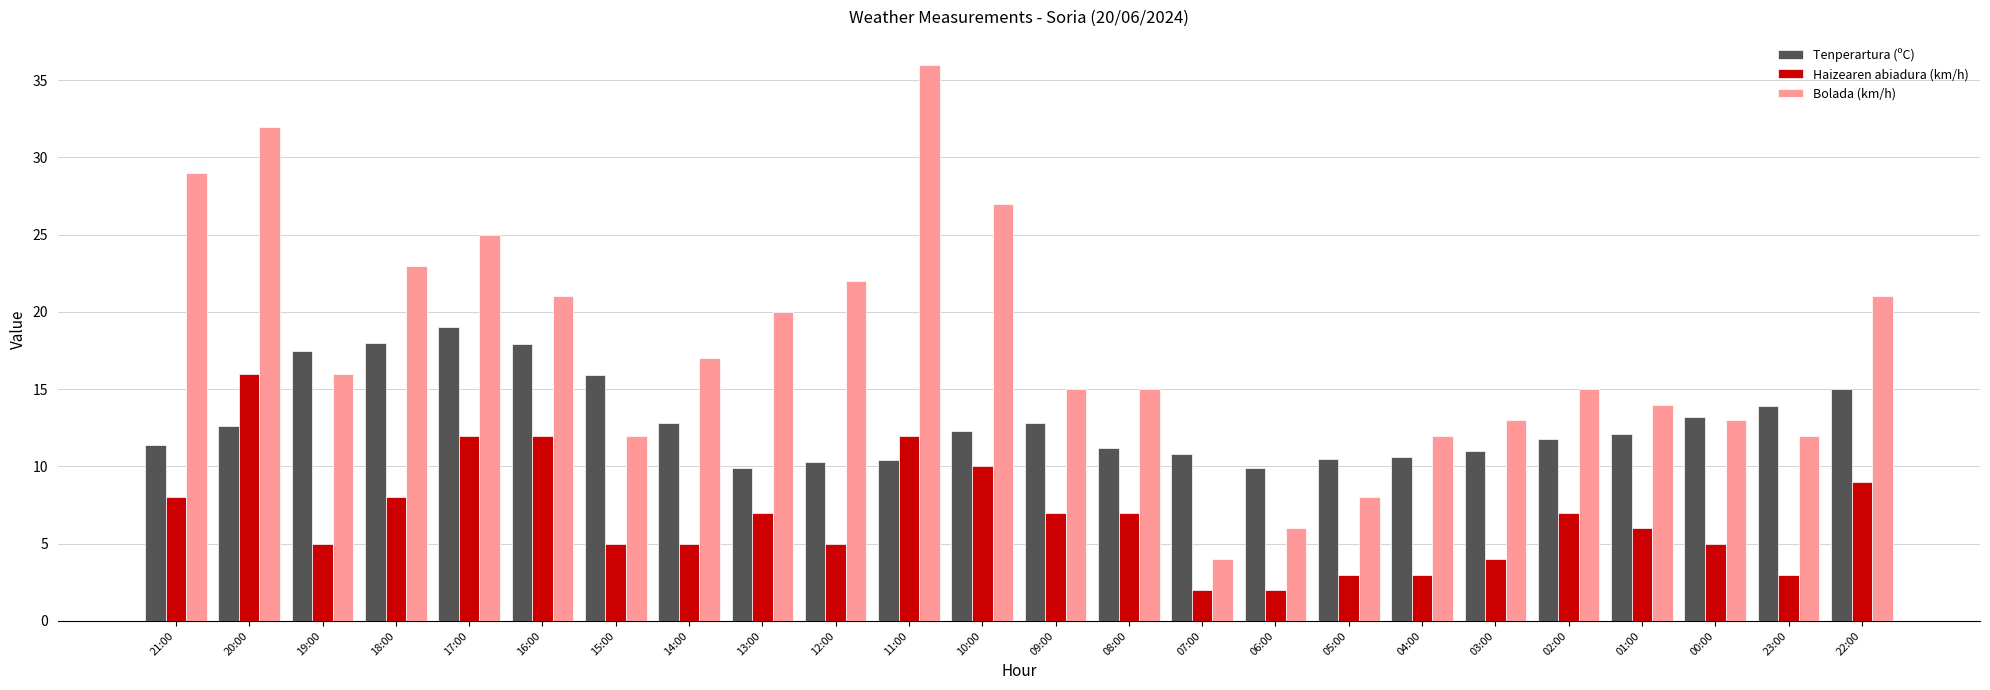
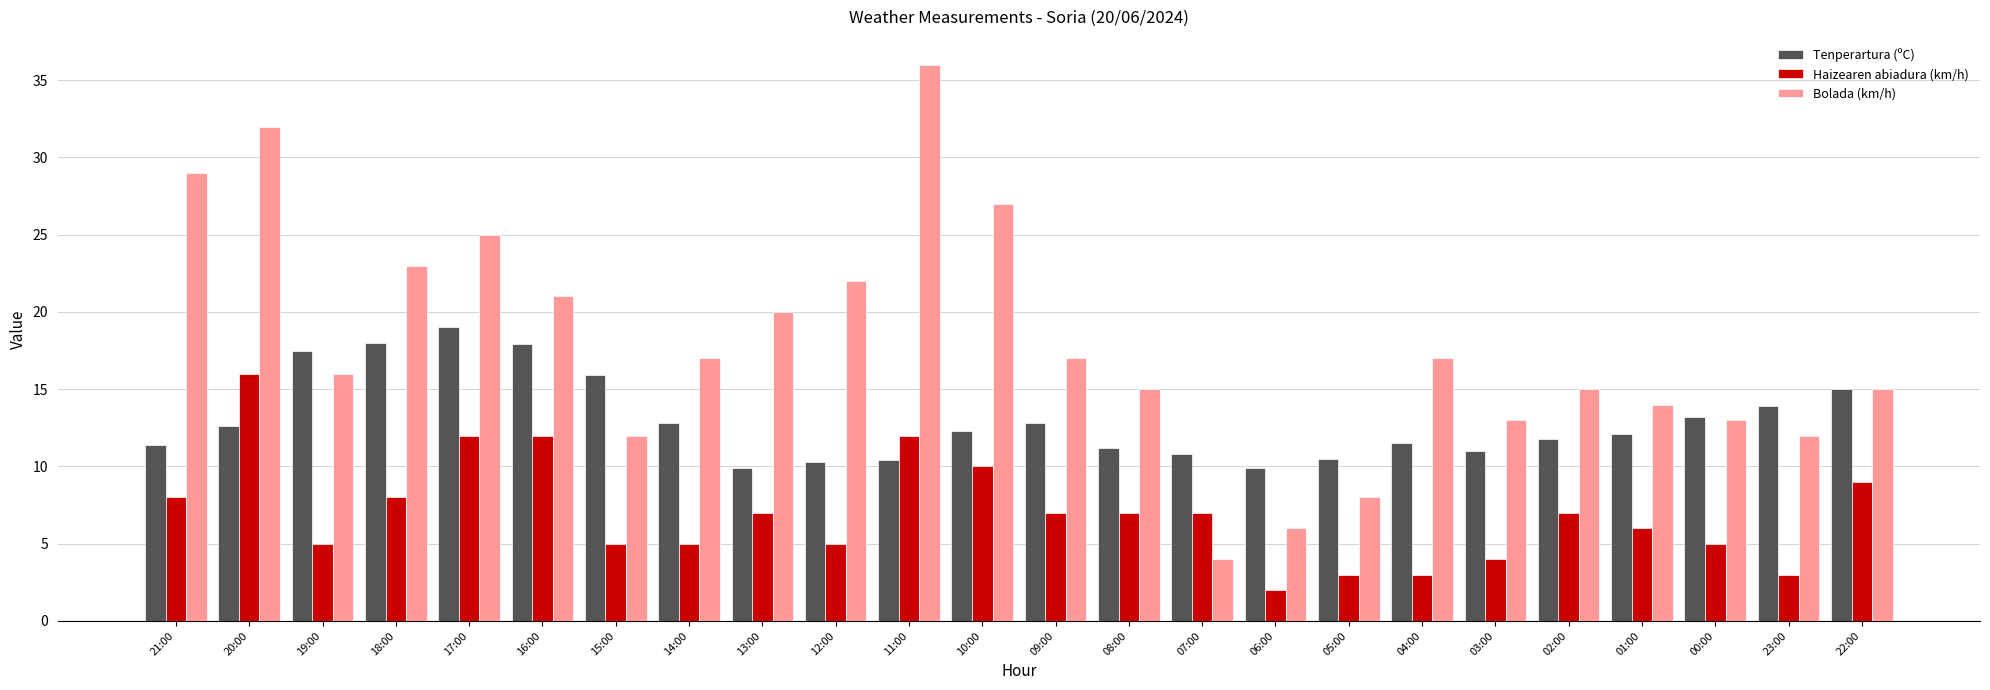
  {
    "Tenperartura (ºC)": {
      "21:00": 11.4,
      "20:00": 12.6,
      "19:00": 17.5,
      "18:00": 18.0,
      "17:00": 19.0,
      "16:00": 17.9,
      "15:00": 15.9,
      "14:00": 12.8,
      "13:00": 9.9,
      "12:00": 10.3,
      "11:00": 10.4,
      "10:00": 12.3,
      "09:00": 12.8,
      "08:00": 11.2,
      "07:00": 10.8,
      "06:00": 9.9,
      "05:00": 10.5,
-     "04:00": 10.6,
+     "04:00": 11.5,
      "03:00": 11.0,
      "02:00": 11.8,
      "01:00": 12.1,
      "00:00": 13.2,
      "23:00": 13.9,
      "22:00": 15.0
    },
    "Haizearen abiadura (km/h)": {
      "21:00": 8,
      "20:00": 16,
      "19:00": 5,
      "18:00": 8,
      "17:00": 12,
      "16:00": 12,
      "15:00": 5,
      "14:00": 5,
      "13:00": 7,
      "12:00": 5,
      "11:00": 12,
      "10:00": 10,
      "09:00": 7,
      "08:00": 7,
-     "07:00": 2,
+     "07:00": 7,
      "06:00": 2,
      "05:00": 3,
      "04:00": 3,
      "03:00": 4,
      "02:00": 7,
      "01:00": 6,
      "00:00": 5,
      "23:00": 3,
      "22:00": 9
    },
    "Bolada (km/h)": {
      "21:00": 29,
      "20:00": 32,
      "19:00": 16,
      "18:00": 23,
      "17:00": 25,
      "16:00": 21,
      "15:00": 12,
      "14:00": 17,
      "13:00": 20,
      "12:00": 22,
      "11:00": 36,
      "10:00": 27,
-     "09:00": 15,
+     "09:00": 17,
      "08:00": 15,
      "07:00": 4,
      "06:00": 6,
      "05:00": 8,
-     "04:00": 12,
+     "04:00": 17,
      "03:00": 13,
      "02:00": 15,
      "01:00": 14,
      "00:00": 13,
      "23:00": 12,
-     "22:00": 21
+     "22:00": 15
    }
  }
